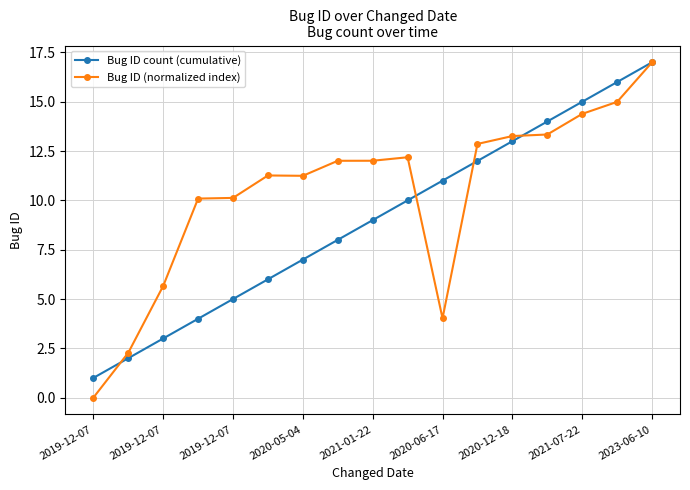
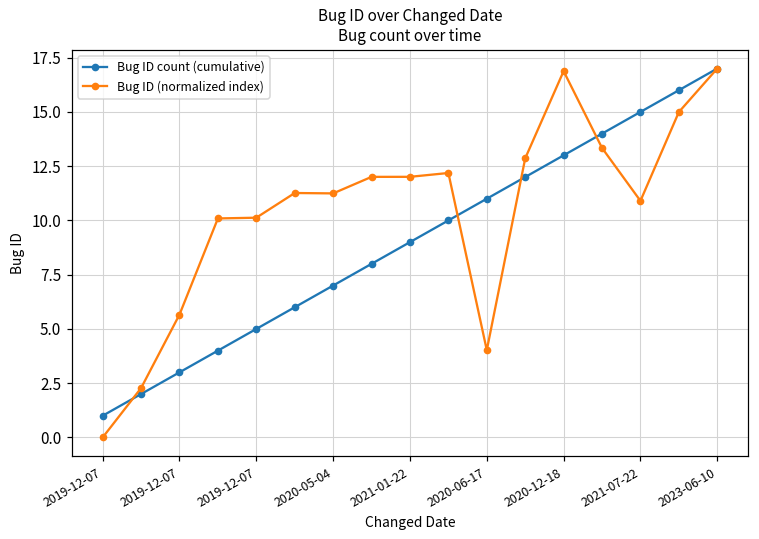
  {
    "Bug ID count (cumulative)": {
      "2020-05-04": 7.0,
      "2021-01-22": 9.0,
      "2020-06-17": 11.0,
      "2020-12-18": 13.0,
      "2021-07-22": 15.0
    },
    "Bug ID (normalized index)": {
      "2020-05-04": 11.2,
      "2021-01-22": 12.0,
      "2020-06-17": 4.0,
-     "2020-12-18": 13.3,
-     "2021-07-22": 14.4
+     "2020-12-18": 16.9,
+     "2021-07-22": 10.9
    }
  }
